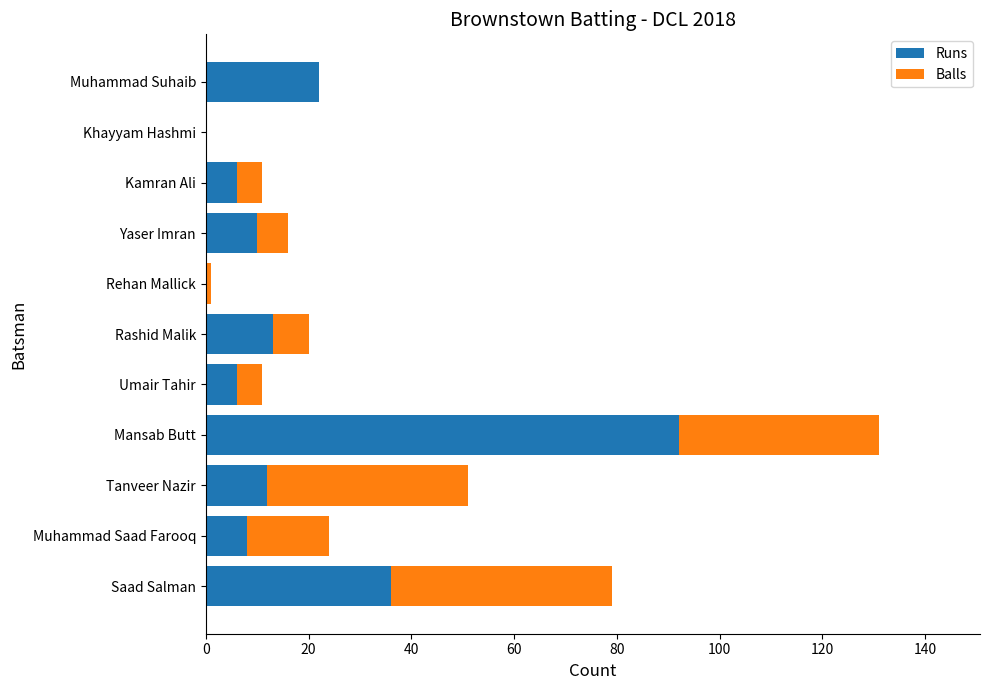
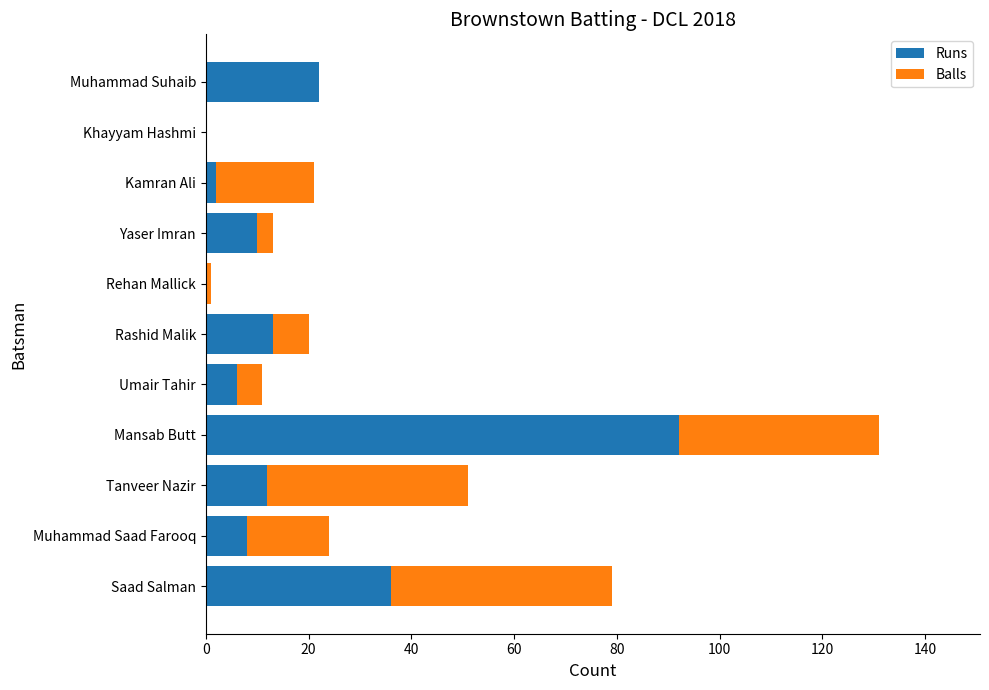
  {
    "Runs": {
      "Muhammad Suhaib": 22,
      "Khayyam Hashmi": 0,
-     "Kamran Ali": 6,
+     "Kamran Ali": 2,
      "Yaser Imran": 10,
      "Rehan Mallick": 0,
      "Rashid Malik": 13,
      "Umair Tahir": 6,
      "Mansab Butt": 92,
      "Tanveer Nazir": 12,
      "Muhammad Saad Farooq": 8,
      "Saad Salman": 36
    },
    "Balls": {
      "Muhammad Suhaib": 0,
      "Khayyam Hashmi": 0,
-     "Kamran Ali": 5,
-     "Yaser Imran": 6,
+     "Kamran Ali": 19,
+     "Yaser Imran": 3,
      "Rehan Mallick": 1,
      "Rashid Malik": 7,
      "Umair Tahir": 5,
      "Mansab Butt": 39,
      "Tanveer Nazir": 39,
      "Muhammad Saad Farooq": 16,
      "Saad Salman": 43
    }
  }
